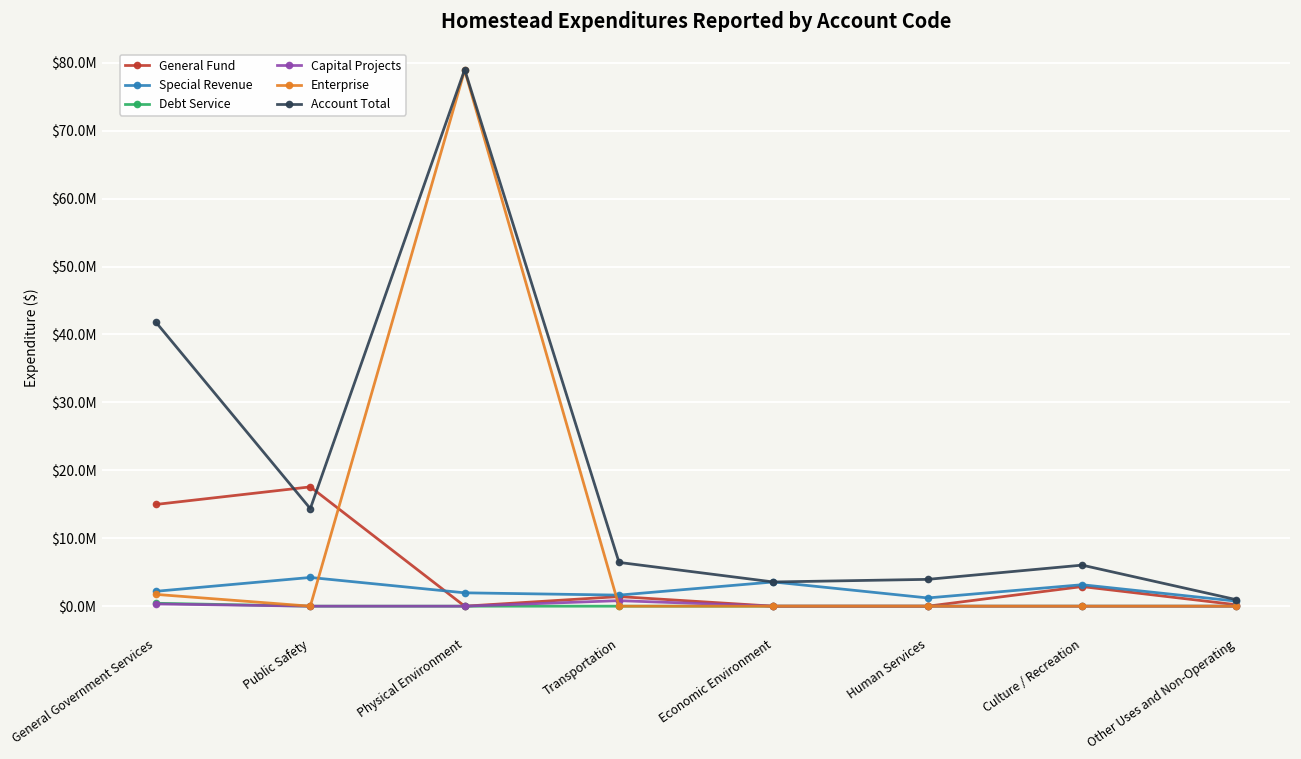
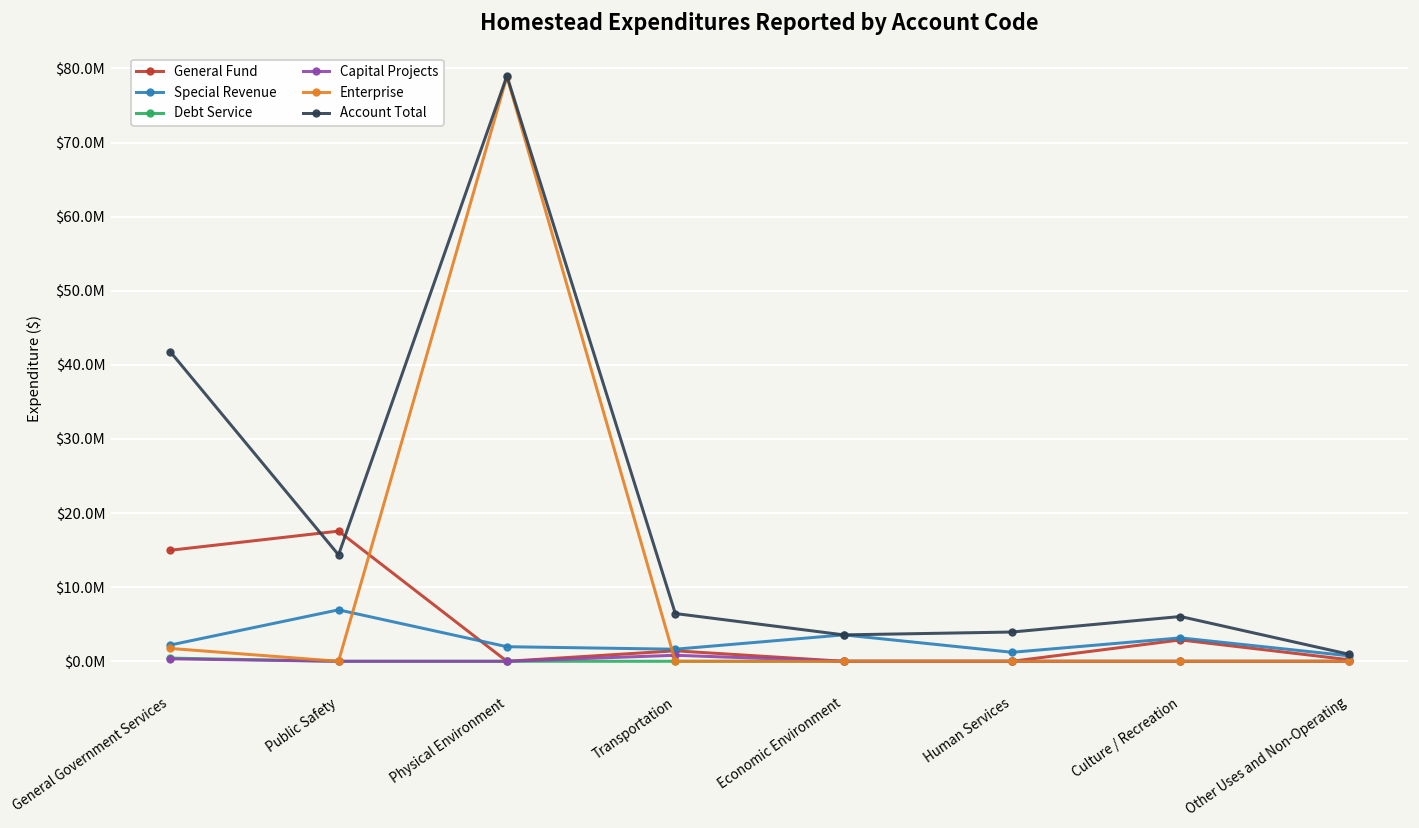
  {
    "General Fund": {
      "General Government Services": "$15000000",
      "Public Safety": "$18000000"
    },
    "Special Revenue": {
      "General Government Services": "$2000000",
-     "Public Safety": "$4000000",
+     "Public Safety": "$7000000",
      "Physical Environment": "$2000000",
      "Human Services": "$1000000"
    },
    "Capital Projects": {
      "Transportation": "$1000000"
    },
    "Enterprise": {
      "General Government Services": "$2000000"
    },
    "Account Total": {
      "General Government Services": "$42000000",
      "Public Safety": "$14000000",
      "Transportation": "$6000000",
      "Human Services": "$4000000",
      "Culture / Recreation": "$6000000"
    }
  }
